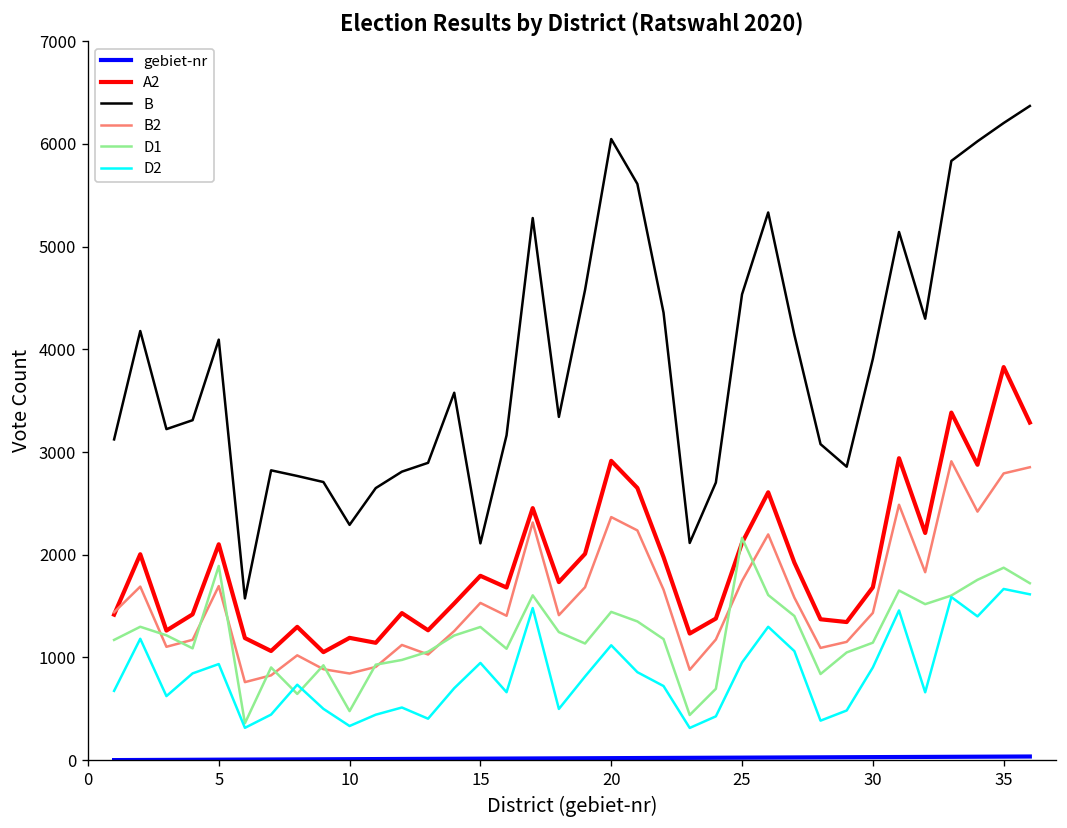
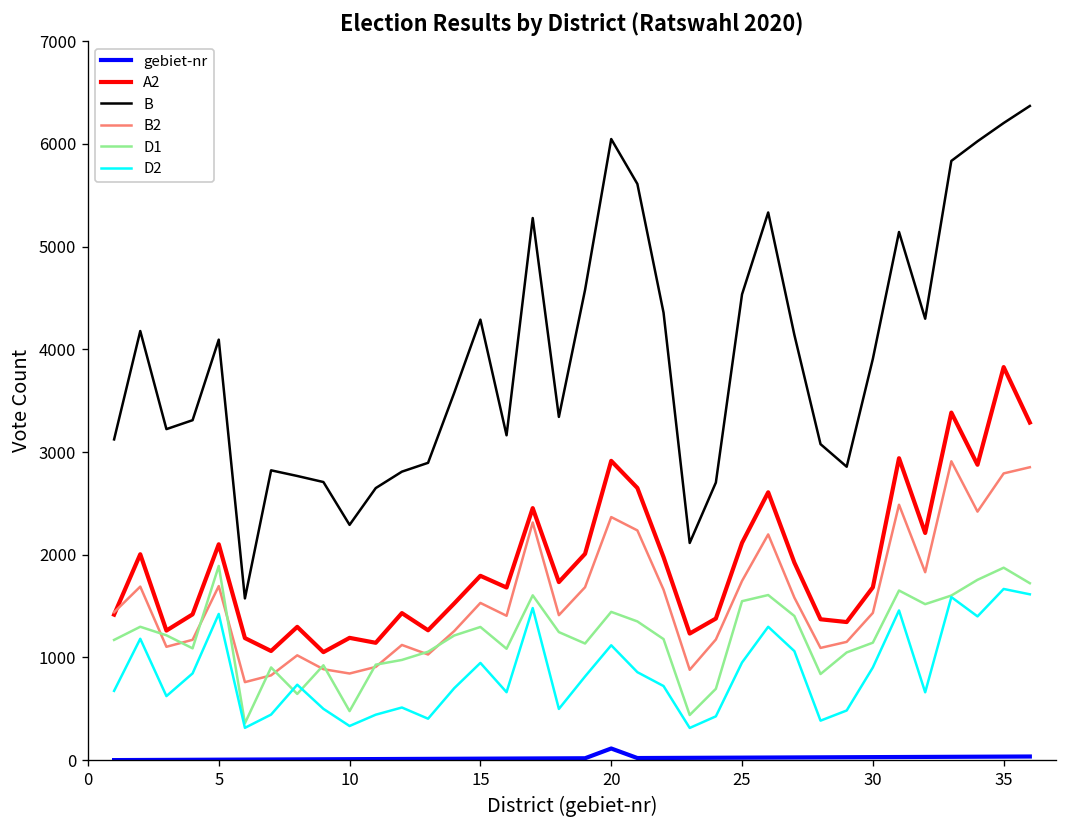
  {
    "gebiet-nr": {
      "5": 0,
      "10": 0,
      "15": 0,
-     "20": 0,
+     "20": 100,
      "25": 0,
      "30": 0,
      "35": 0
    },
    "A2": {
      "5": 2100,
      "10": 1200,
      "15": 1800,
      "20": 2900,
      "25": 2100,
      "30": 1700,
      "35": 3800
    },
    "B": {
      "5": 4100,
      "10": 2300,
-     "15": 2100,
+     "15": 4300,
      "20": 6000,
      "25": 4500,
      "30": 3900,
      "35": 6200
    },
    "B2": {
      "5": 1700,
      "10": 800,
      "15": 1500,
      "20": 2400,
      "25": 1700,
      "30": 1400,
      "35": 2800
    },
    "D1": {
      "5": 1900,
      "10": 500,
      "15": 1300,
      "20": 1400,
-     "25": 2200,
+     "25": 1500,
      "30": 1100,
      "35": 1900
    },
    "D2": {
-     "5": 900,
+     "5": 1400,
      "10": 300,
      "15": 900,
      "20": 1100,
      "25": 1000,
      "30": 900,
      "35": 1700
    }
  }
